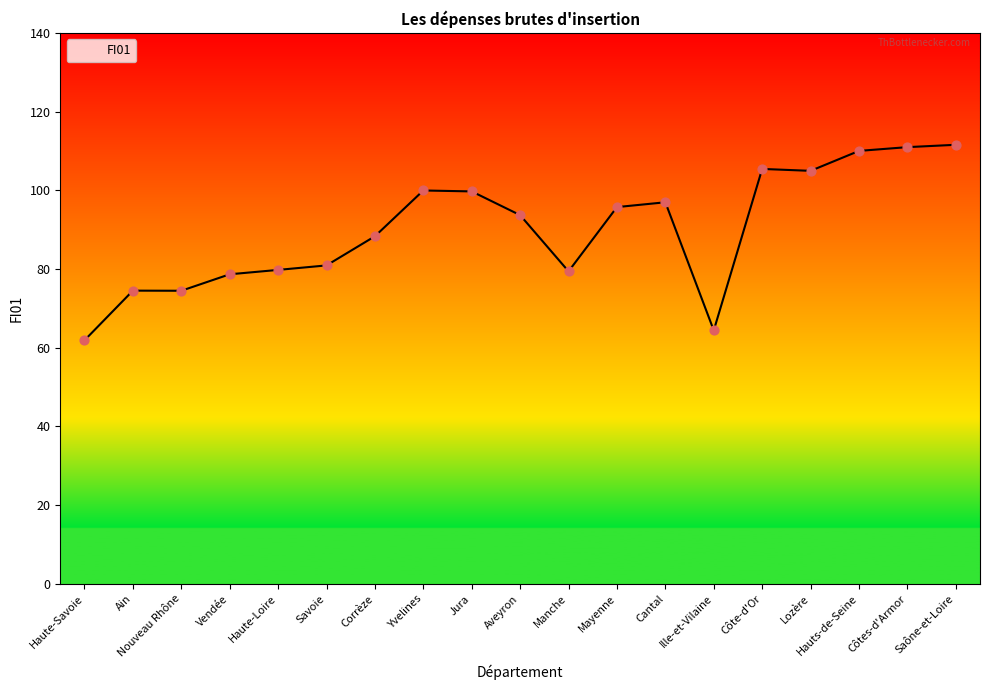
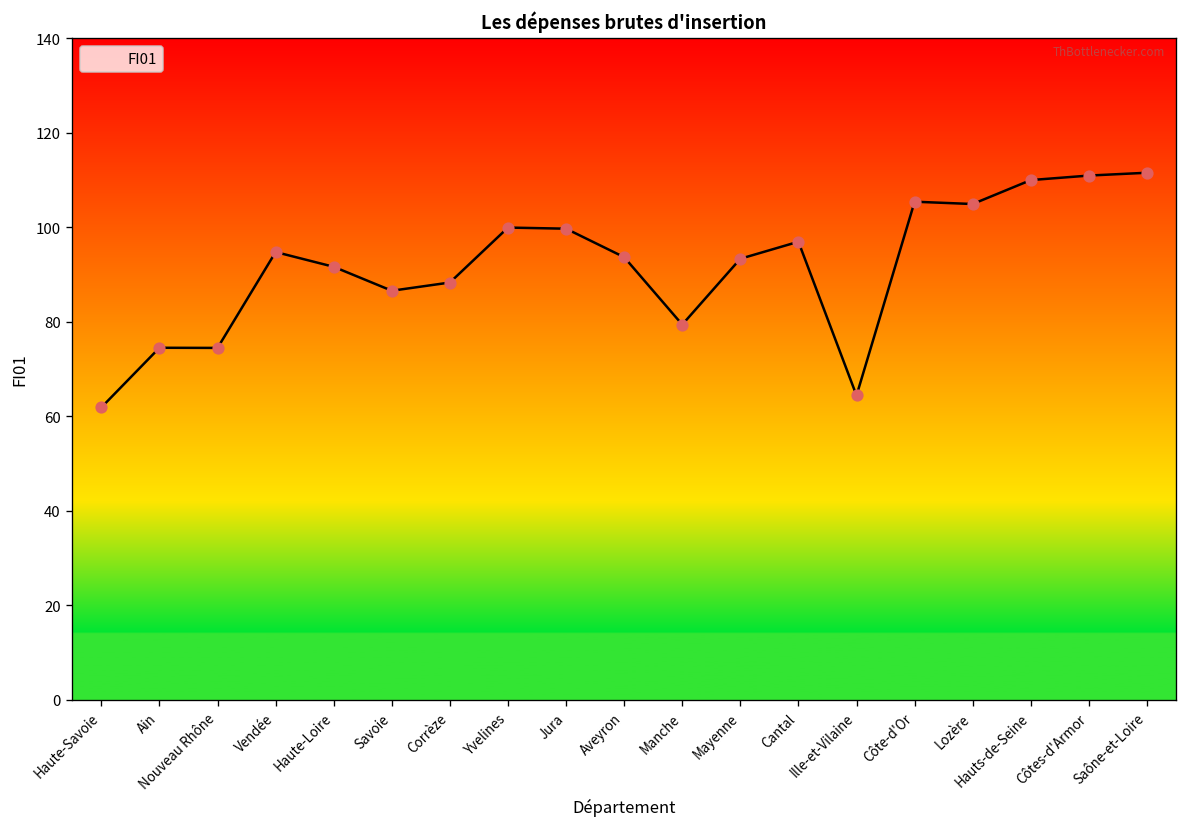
  {
    "Haute-Savoie": 62,
    "Ain": 75,
    "Nouveau Rhône": 74,
-   "Vendée": 79,
-   "Haute-Loire": 80,
-   "Savoie": 81,
+   "Vendée": 95,
+   "Haute-Loire": 92,
+   "Savoie": 87,
    "Corrèze": 88,
    "Yvelines": 100,
    "Jura": 100,
    "Aveyron": 94,
    "Manche": 79,
-   "Mayenne": 96,
+   "Mayenne": 93,
    "Cantal": 97,
    "Ille-et-Vilaine": 64,
    "Côte-d'Or": 105,
    "Lozère": 105,
    "Hauts-de-Seine": 110,
    "Côtes-d'Armor": 111,
    "Saône-et-Loire": 112
  }
